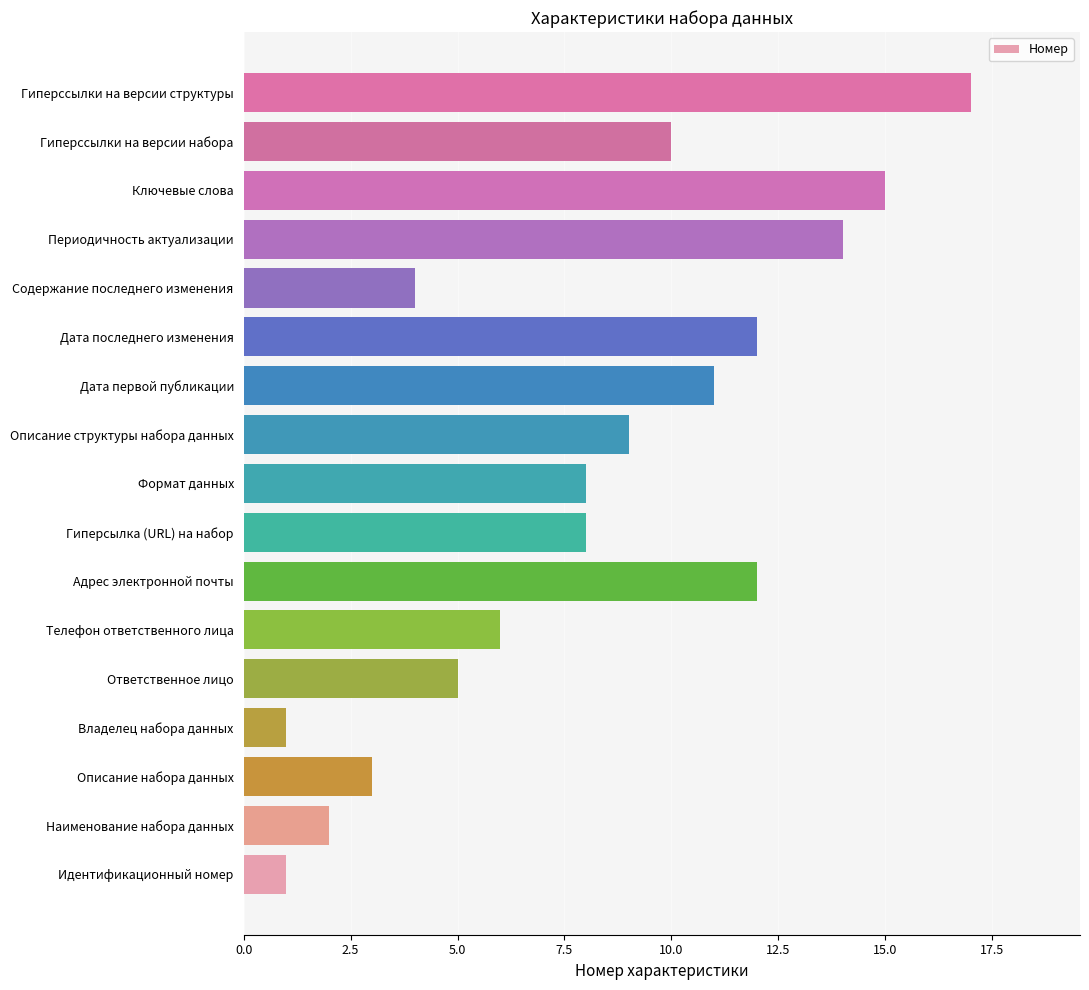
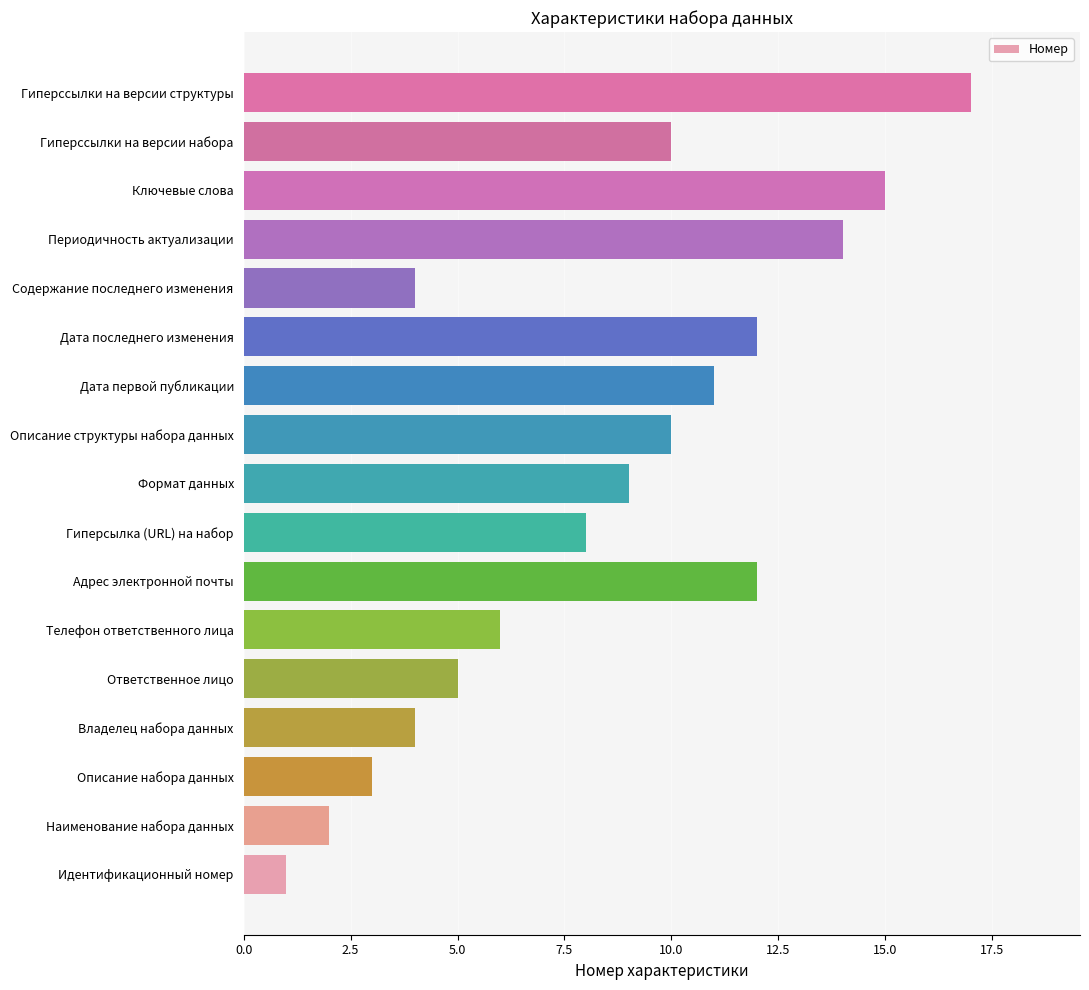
  {
    "Гиперссылки на версии структуры": 17,
    "Гиперссылки на версии набора": 10,
    "Ключевые слова": 15,
    "Периодичность актуализации": 14,
    "Содержание последнего изменения": 4,
    "Дата последнего изменения": 12,
    "Дата первой публикации": 11,
-   "Описание структуры набора данных": 9,
-   "Формат данных": 8,
+   "Описание структуры набора данных": 10,
+   "Формат данных": 9,
    "Гиперсылка (URL) на набор": 8,
    "Адрес электронной почты": 12,
    "Телефон ответственного лица": 6,
    "Ответственное лицо": 5,
-   "Владелец набора данных": 1,
+   "Владелец набора данных": 4,
    "Описание набора данных": 3,
    "Наименование набора данных": 2,
    "Идентификационный номер": 1
  }
